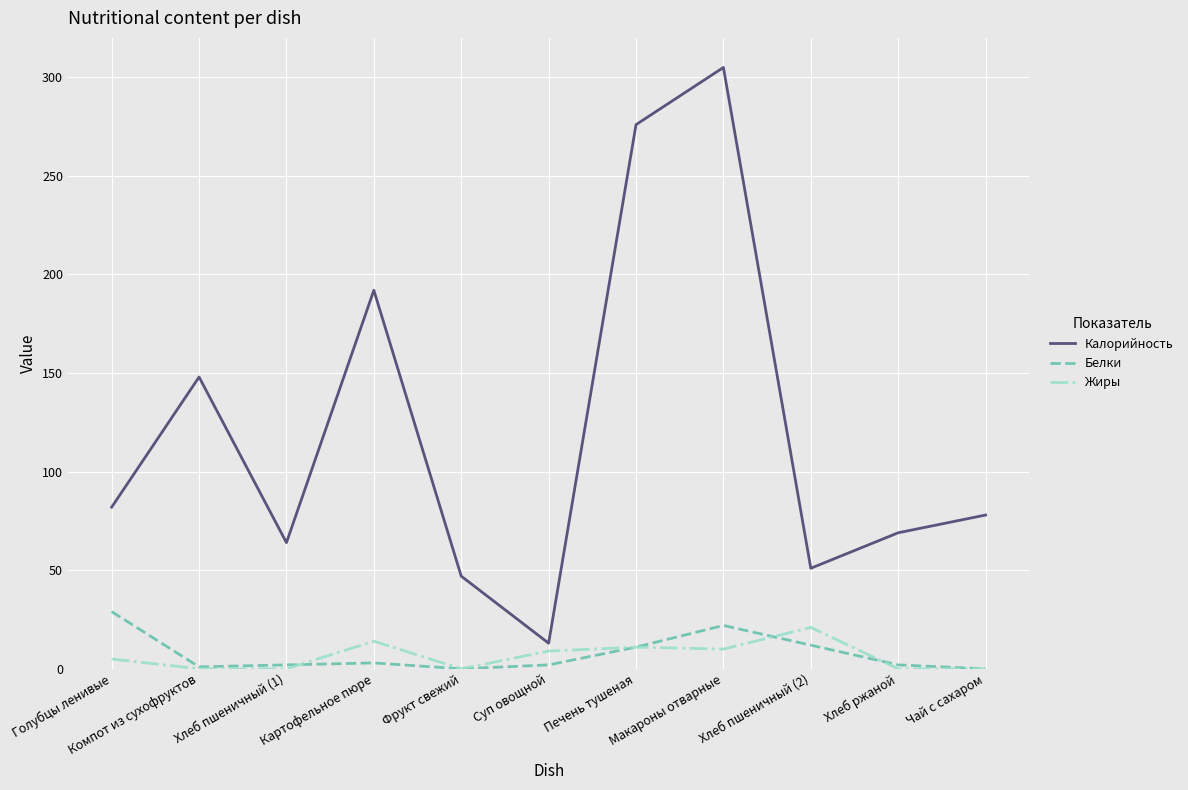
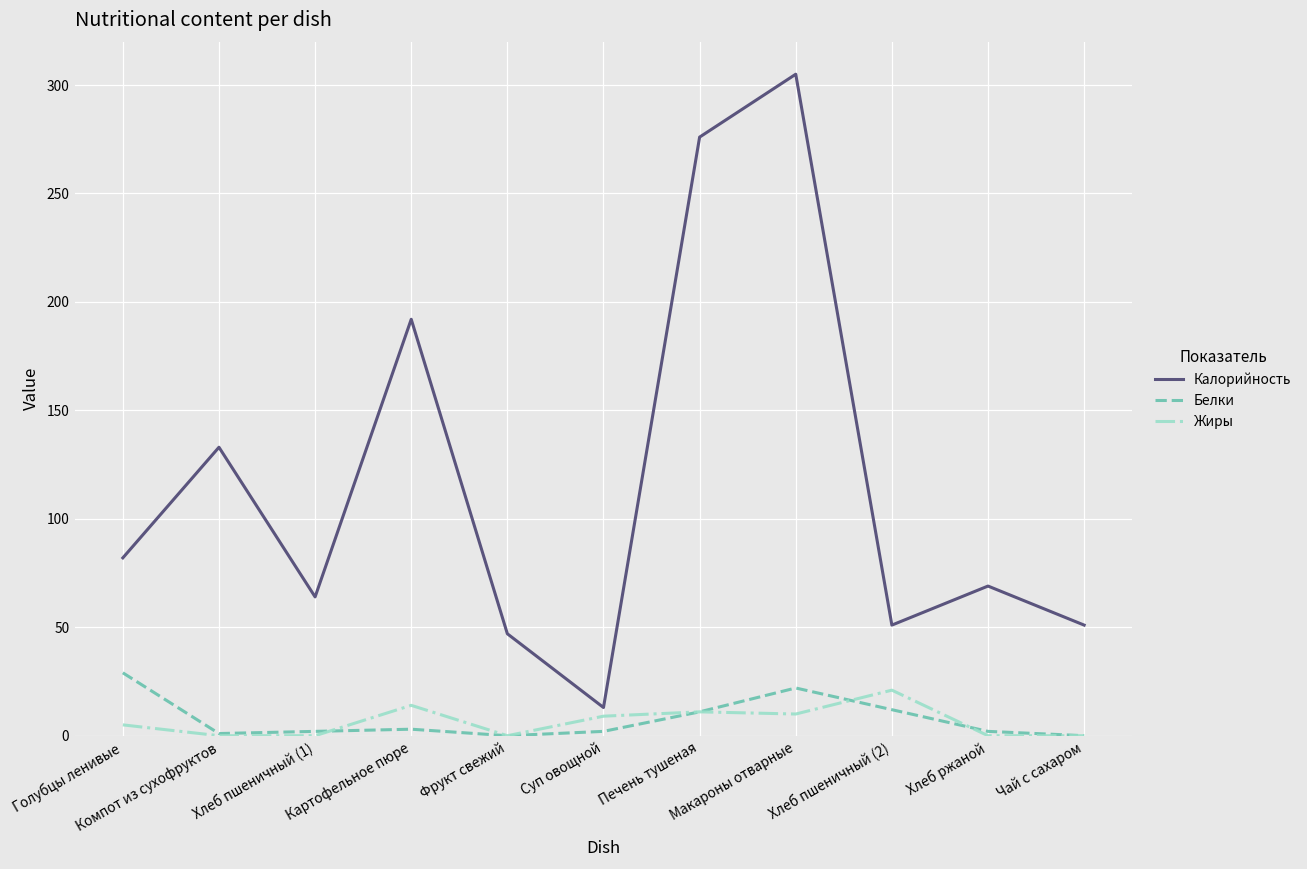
  {
    "Калорийность": {
      "Голубцы ленивые": 82,
-     "Компот из сухофруктов": 148,
+     "Компот из сухофруктов": 133,
      "Хлеб пшеничный (1)": 64,
      "Картофельное пюре": 192,
      "Фрукт свежий": 47,
      "Суп овощной": 13,
      "Печень тушеная": 276,
      "Макароны отварные": 305,
      "Хлеб пшеничный (2)": 51,
      "Хлеб ржаной": 69,
-     "Чай с сахаром": 78
+     "Чай с сахаром": 51
    },
    "Белки": {
      "Голубцы ленивые": 29,
      "Хлеб пшеничный (1)": 2,
      "Картофельное пюре": 3,
      "Суп овощной": 2,
      "Макароны отварные": 22,
      "Хлеб пшеничный (2)": 12,
      "Хлеб ржаной": 2
    },
    "Жиры": {
      "Голубцы ленивые": 5,
      "Хлеб пшеничный (1)": 0,
      "Картофельное пюре": 14,
      "Суп овощной": 9,
      "Макароны отварные": 10,
      "Хлеб пшеничный (2)": 21,
      "Хлеб ржаной": 0
    }
  }
